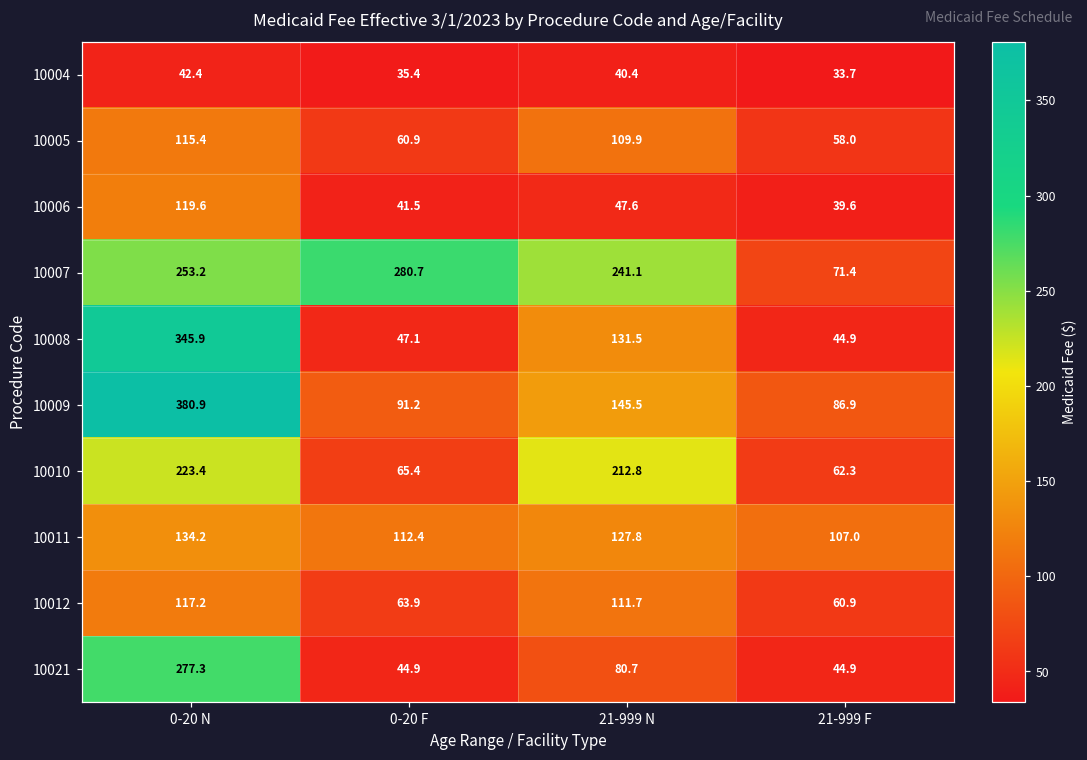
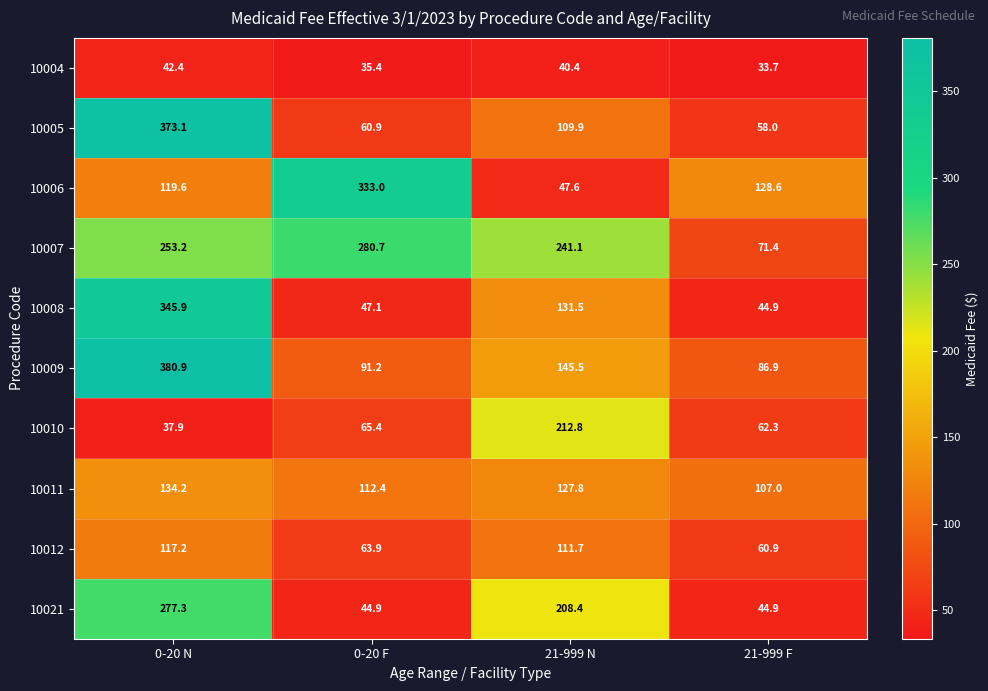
  {
    "10004": {
      "0-20 N": 42.4,
      "0-20 F": 35.4,
      "21-999 N": 40.4,
      "21-999 F": 33.7
    },
    "10005": {
-     "0-20 N": 115.4,
+     "0-20 N": 373.1,
      "0-20 F": 60.9,
      "21-999 N": 109.9,
      "21-999 F": 58.0
    },
    "10006": {
      "0-20 N": 119.6,
-     "0-20 F": 41.5,
+     "0-20 F": 333.0,
      "21-999 N": 47.6,
-     "21-999 F": 39.6
+     "21-999 F": 128.6
    },
    "10007": {
      "0-20 N": 253.2,
      "0-20 F": 280.7,
      "21-999 N": 241.1,
      "21-999 F": 71.4
    },
    "10008": {
      "0-20 N": 345.9,
      "0-20 F": 47.1,
      "21-999 N": 131.5,
      "21-999 F": 44.9
    },
    "10009": {
      "0-20 N": 380.9,
      "0-20 F": 91.2,
      "21-999 N": 145.5,
      "21-999 F": 86.9
    },
    "10010": {
-     "0-20 N": 223.4,
+     "0-20 N": 37.9,
      "0-20 F": 65.4,
      "21-999 N": 212.8,
      "21-999 F": 62.3
    },
    "10011": {
      "0-20 N": 134.2,
      "0-20 F": 112.4,
      "21-999 N": 127.8,
      "21-999 F": 107.0
    },
    "10012": {
      "0-20 N": 117.2,
      "0-20 F": 63.9,
      "21-999 N": 111.7,
      "21-999 F": 60.9
    },
    "10021": {
      "0-20 N": 277.3,
      "0-20 F": 44.9,
-     "21-999 N": 80.7,
+     "21-999 N": 208.4,
      "21-999 F": 44.9
    }
  }
